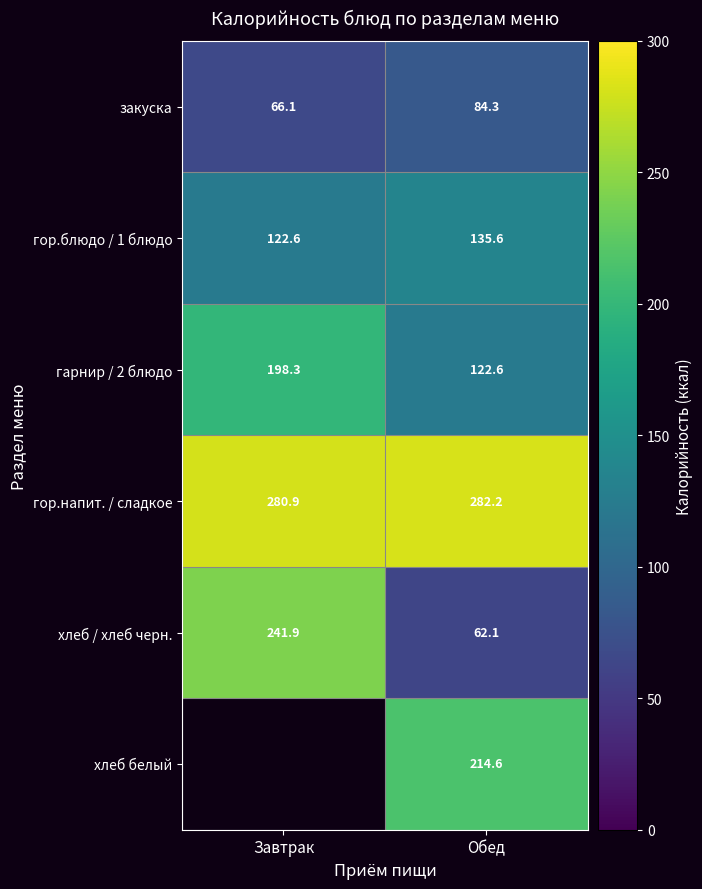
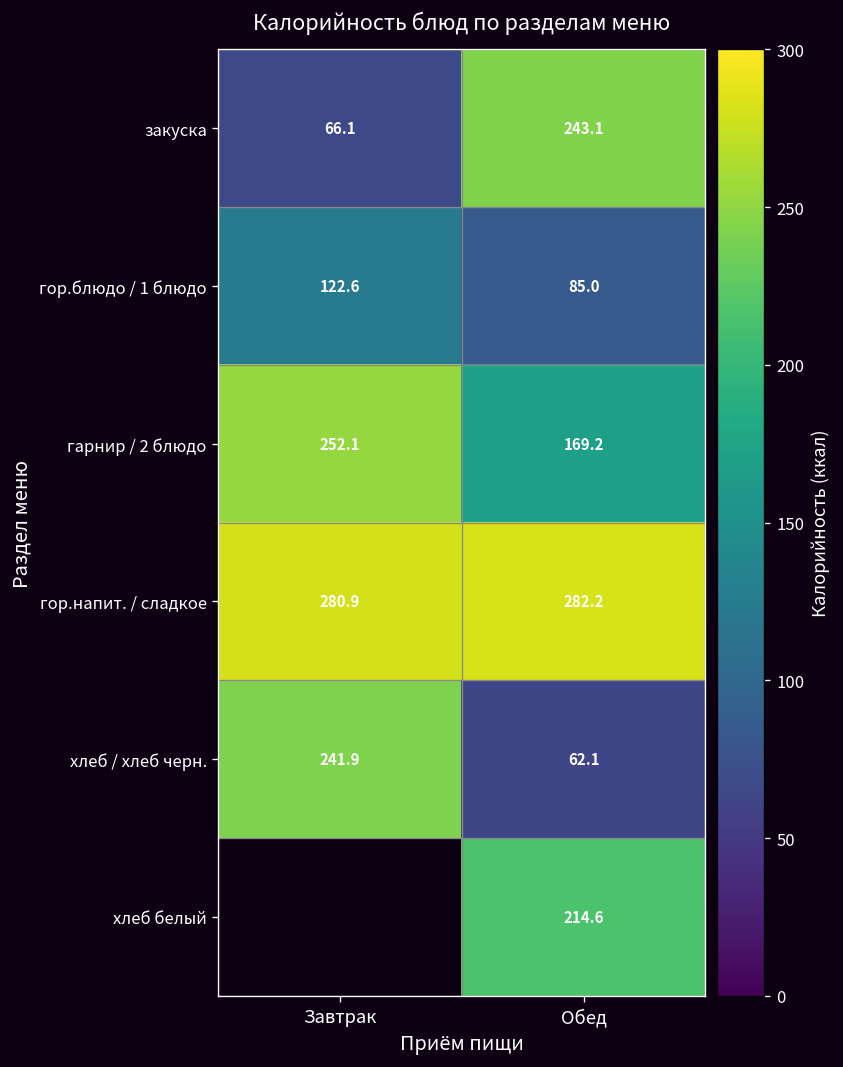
  {
    "закуска": {
      "Завтрак": 66.1,
-     "Обед": 84.3
+     "Обед": 243.1
    },
    "гор.блюдо / 1 блюдо": {
      "Завтрак": 122.6,
-     "Обед": 135.6
+     "Обед": 85.0
    },
    "гарнир / 2 блюдо": {
-     "Завтрак": 198.3,
-     "Обед": 122.6
+     "Завтрак": 252.1,
+     "Обед": 169.2
    },
    "гор.напит. / сладкое": {
      "Завтрак": 280.9,
      "Обед": 282.2
    },
    "хлеб / хлеб черн.": {
      "Завтрак": 241.9,
      "Обед": 62.1
    },
    "хлеб белый": {
      "Обед": 214.6
    }
  }
